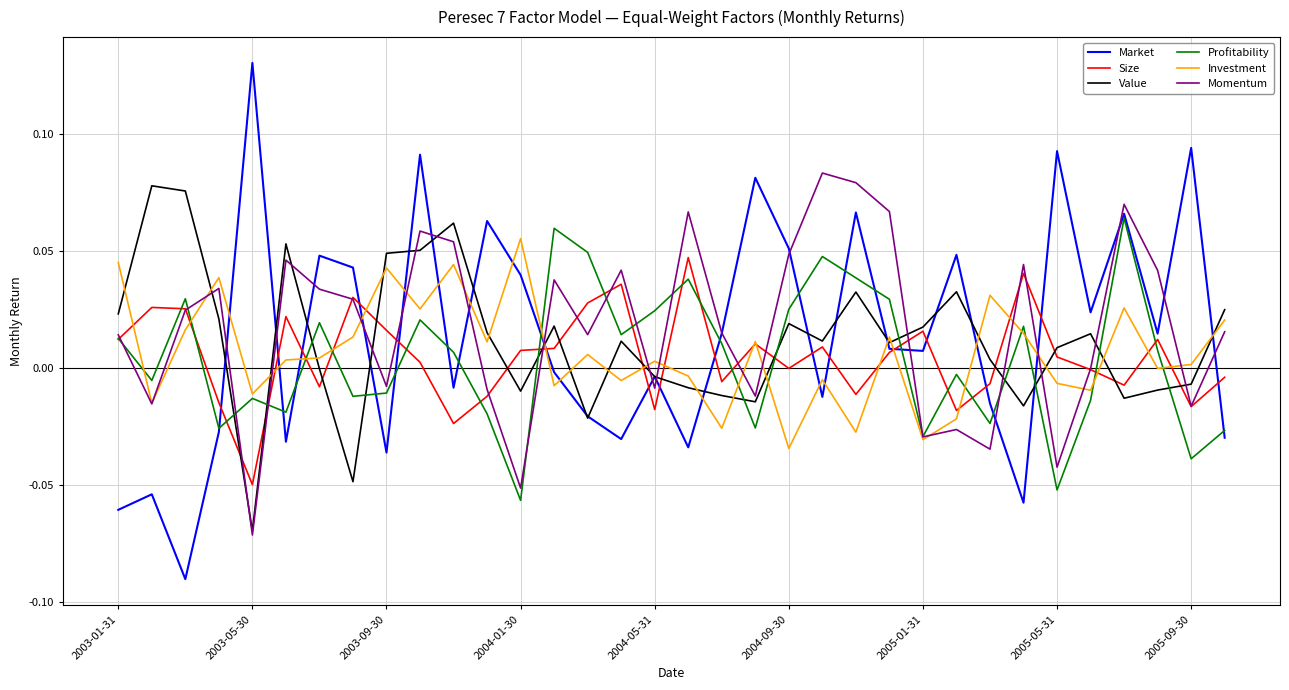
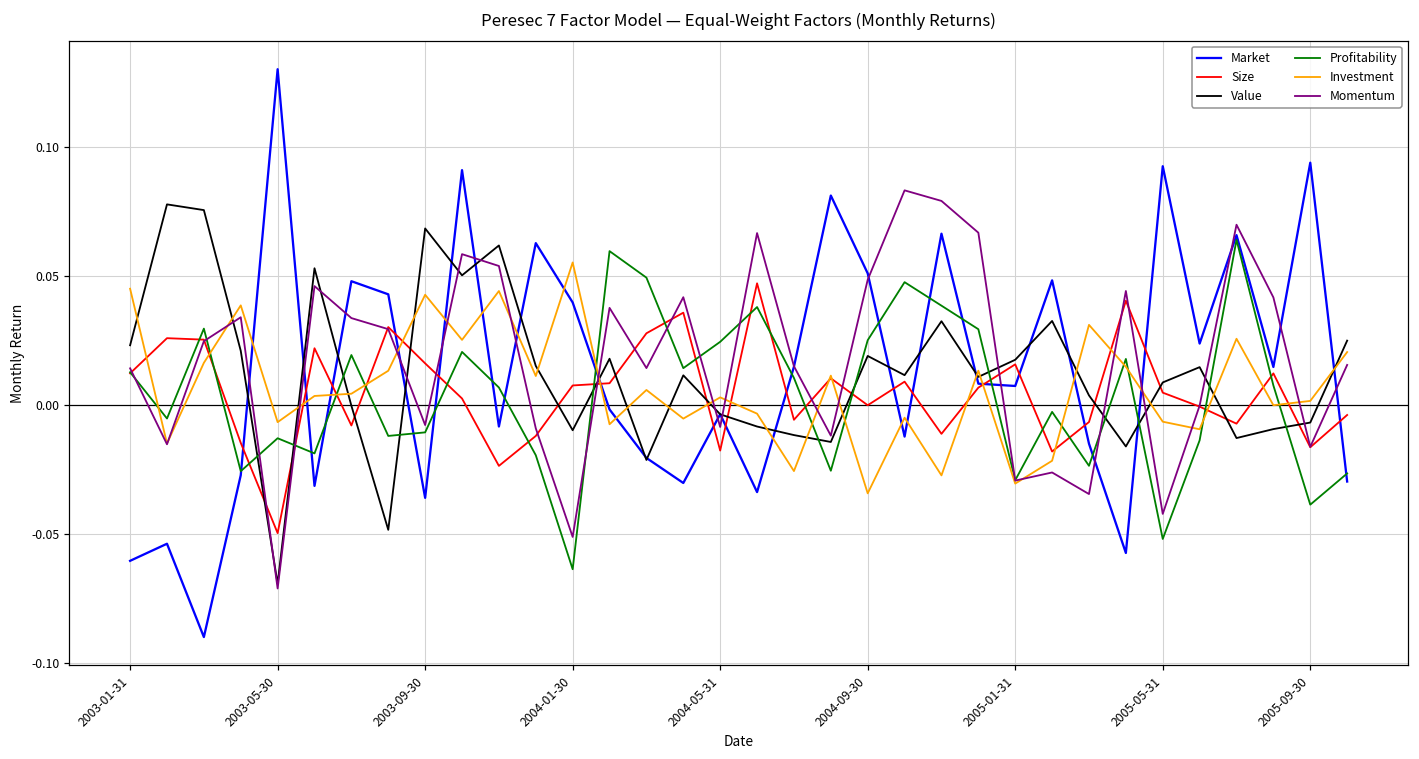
  {
    "Market": {
      "2003-01-31": -0.060,
      "2003-05-30": 0.130,
      "2003-09-30": -0.036,
      "2004-01-30": 0.040,
      "2004-09-30": 0.051,
      "2005-01-31": 0.007,
      "2005-05-31": 0.093,
      "2005-09-30": 0.094
    },
    "Size": {
      "2003-05-30": -0.050,
      "2003-09-30": 0.016,
      "2004-01-30": 0.008,
      "2004-05-31": -0.018,
      "2004-09-30": 0.000,
      "2005-01-31": 0.016,
      "2005-05-31": 0.005
    },
    "Value": {
      "2003-01-31": 0.023,
      "2003-05-30": -0.069,
-     "2003-09-30": 0.049,
+     "2003-09-30": 0.069,
      "2004-01-30": -0.010,
      "2004-09-30": 0.019,
      "2005-01-31": 0.018,
      "2005-05-31": 0.009,
      "2005-09-30": -0.007
    },
    "Profitability": {
      "2003-05-30": -0.013,
      "2003-09-30": -0.011,
-     "2004-01-30": -0.056,
+     "2004-01-30": -0.064,
      "2004-05-31": 0.025,
      "2004-09-30": 0.025,
      "2005-05-31": -0.052,
      "2005-09-30": -0.039
    },
    "Investment": {
      "2003-01-31": 0.045,
-     "2003-05-30": -0.011,
+     "2003-05-30": -0.007,
      "2003-09-30": 0.043,
      "2004-01-30": 0.055,
      "2004-05-31": 0.003,
      "2004-09-30": -0.034,
      "2005-01-31": -0.030,
      "2005-05-31": -0.006,
      "2005-09-30": 0.002
    },
    "Momentum": {
      "2003-01-31": 0.014,
      "2003-05-30": -0.071,
      "2003-09-30": -0.008,
      "2004-01-30": -0.051,
      "2004-05-31": -0.008,
      "2004-09-30": 0.049,
      "2005-05-31": -0.042
    }
  }
